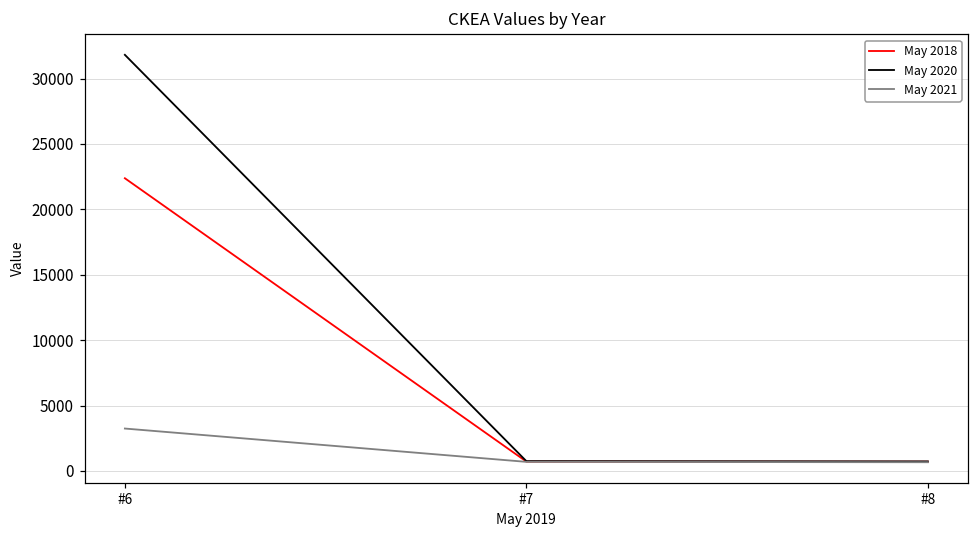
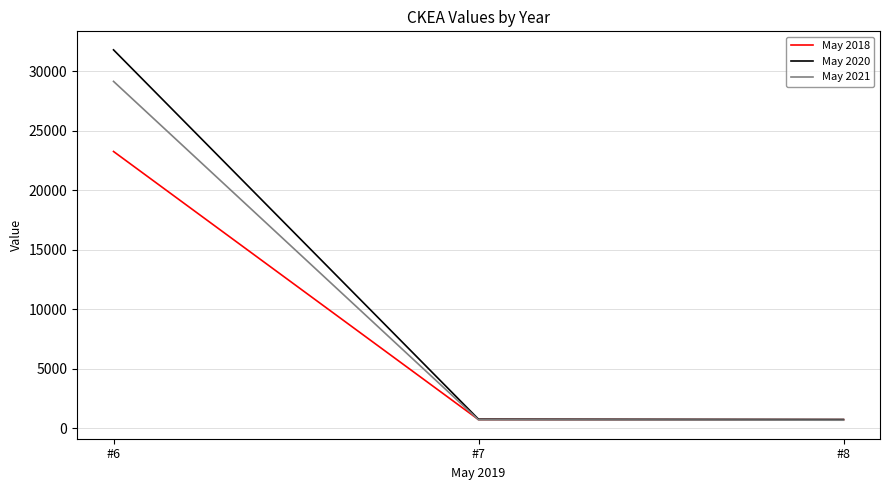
  {
    "May 2018": {
-     "#6": 22400
+     "#6": 23300
    },
    "May 2020": {
      "#6": 31800
    },
    "May 2021": {
-     "#6": 3200
+     "#6": 29200
    }
  }
